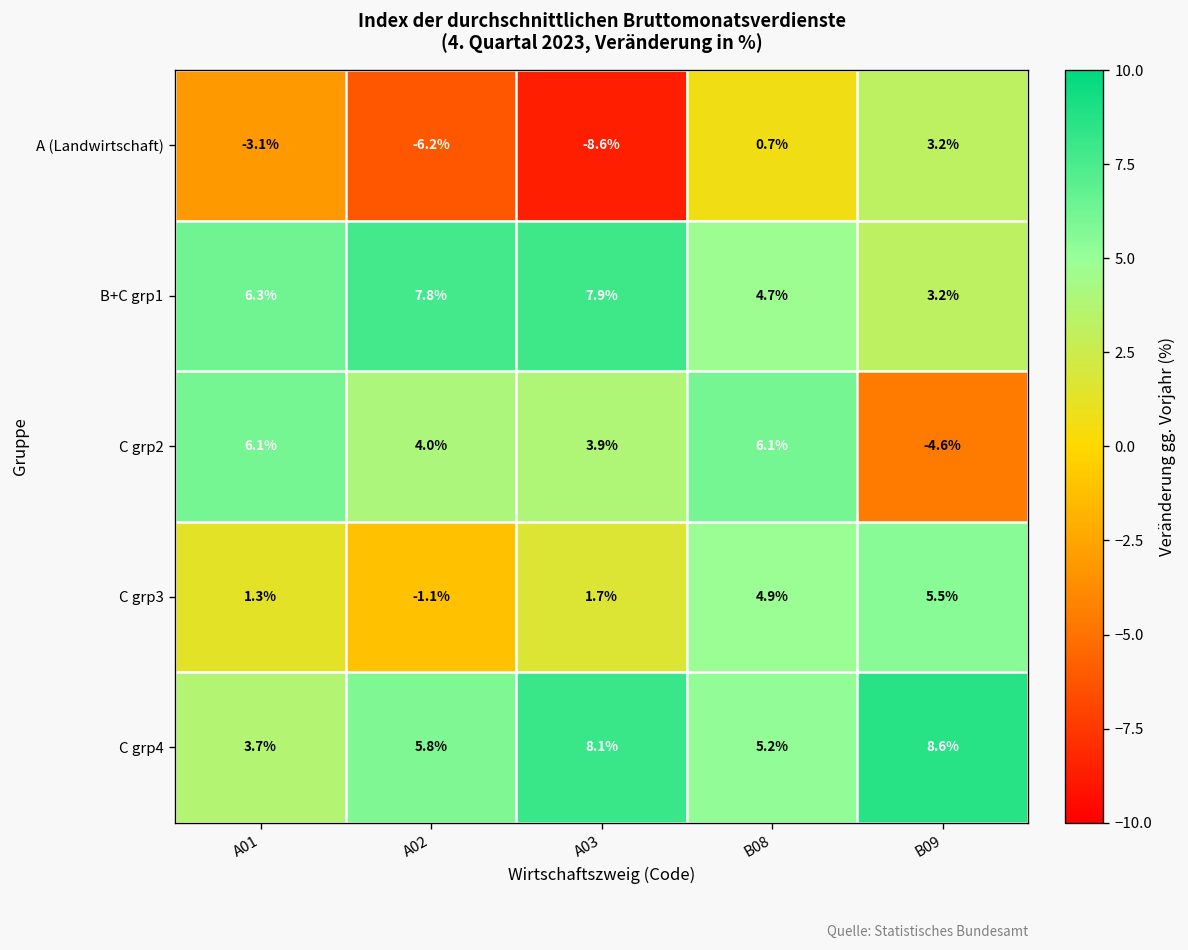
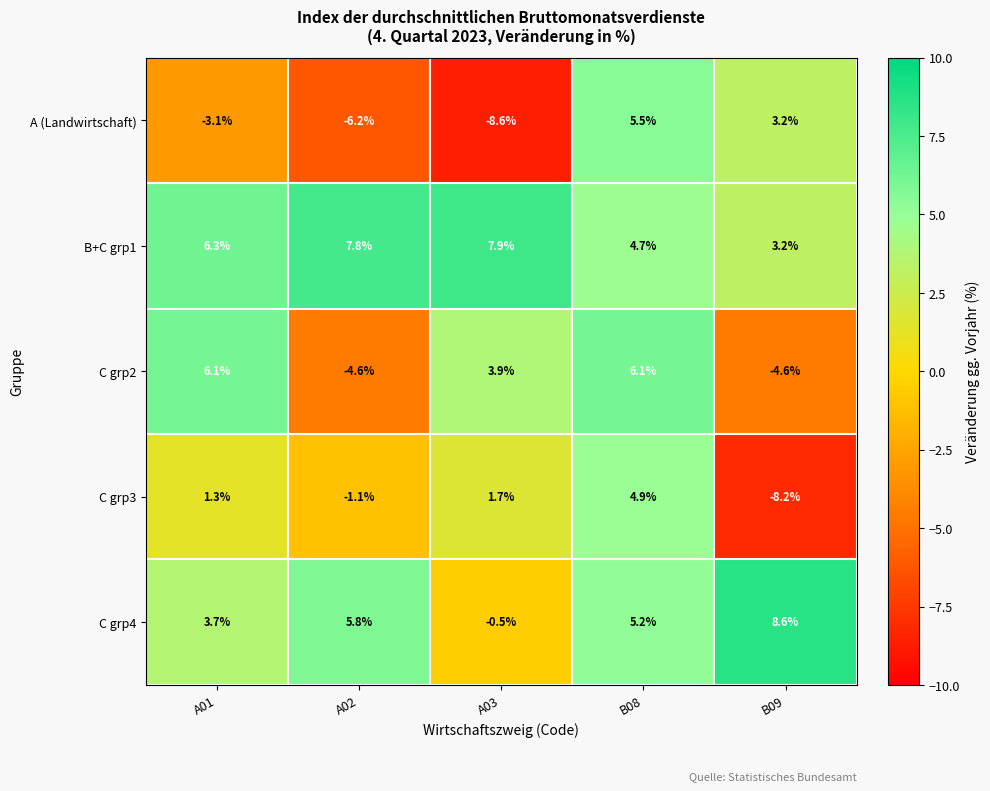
  {
    "A (Landwirtschaft)": {
      "A01": "-3.1%",
      "A02": "-6.2%",
      "A03": "-8.6%",
-     "B08": "0.7%",
+     "B08": "5.5%",
      "B09": "3.2%"
    },
    "B+C grp1": {
      "A01": "6.3%",
      "A02": "7.8%",
      "A03": "7.9%",
      "B08": "4.7%",
      "B09": "3.2%"
    },
    "C grp2": {
      "A01": "6.1%",
-     "A02": "4.0%",
+     "A02": "-4.6%",
      "A03": "3.9%",
      "B08": "6.1%",
      "B09": "-4.6%"
    },
    "C grp3": {
      "A01": "1.3%",
      "A02": "-1.1%",
      "A03": "1.7%",
      "B08": "4.9%",
-     "B09": "5.5%"
+     "B09": "-8.2%"
    },
    "C grp4": {
      "A01": "3.7%",
      "A02": "5.8%",
-     "A03": "8.1%",
+     "A03": "-0.5%",
      "B08": "5.2%",
      "B09": "8.6%"
    }
  }
